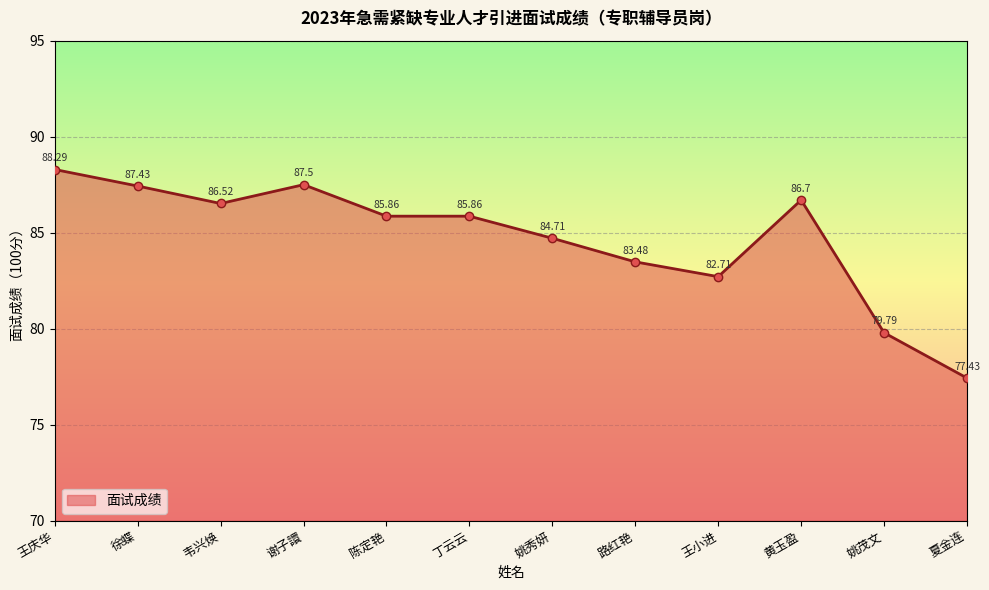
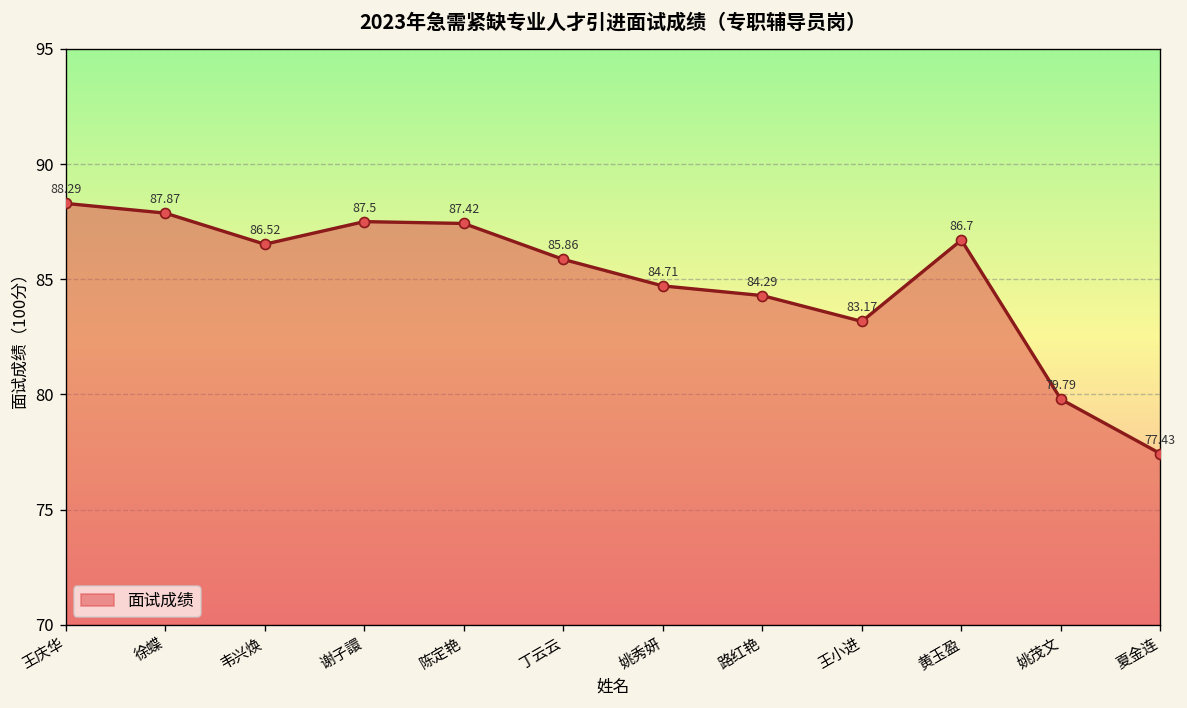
  {
    "王庆华": 88.29,
-   "徐蝶": 87.43,
+   "徐蝶": 87.87,
    "韦兴焕": 86.52,
    "谢子譞": 87.5,
-   "陈定艳": 85.86,
+   "陈定艳": 87.42,
    "丁云云": 85.86,
    "姚秀妍": 84.71,
-   "路红艳": 83.48,
-   "王小进": 82.71,
+   "路红艳": 84.29,
+   "王小进": 83.17,
    "黄玉盈": 86.7,
    "姚茂文": 79.79,
    "夏金连": 77.43
  }
